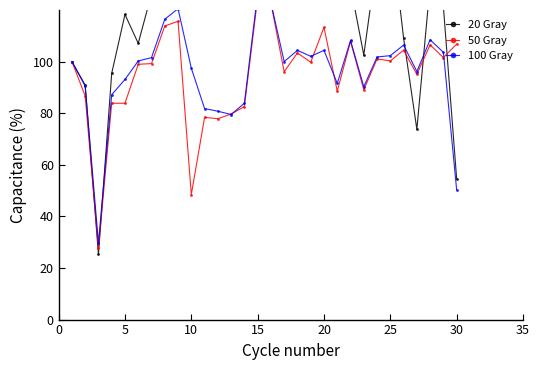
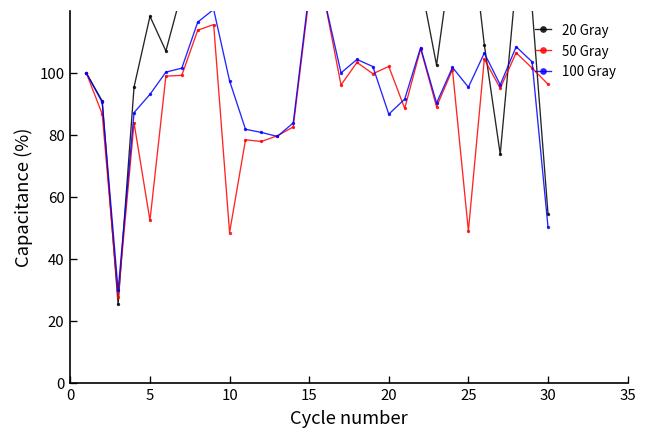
  {
    "20 Gray": {
      "5": 118,
      "30": 55
    },
    "50 Gray": {
-     "5": 84,
+     "5": 52,
      "10": 48,
-     "20": 113,
-     "25": 100,
-     "30": 107
+     "20": 102,
+     "25": 49,
+     "30": 96
    },
    "100 Gray": {
      "5": 93,
      "10": 97,
-     "20": 104,
-     "25": 102,
+     "20": 87,
+     "25": 95,
      "30": 50
    }
  }
